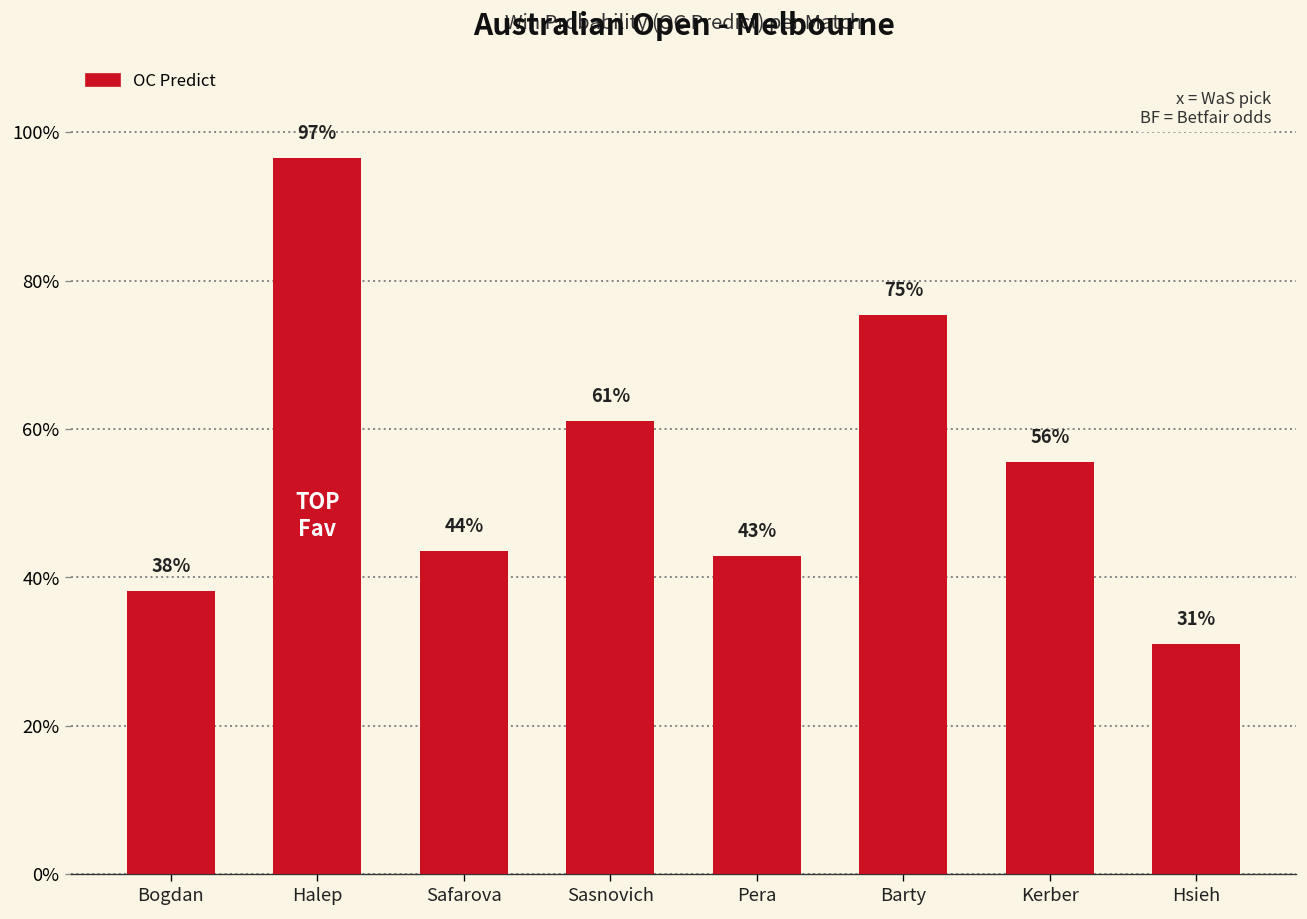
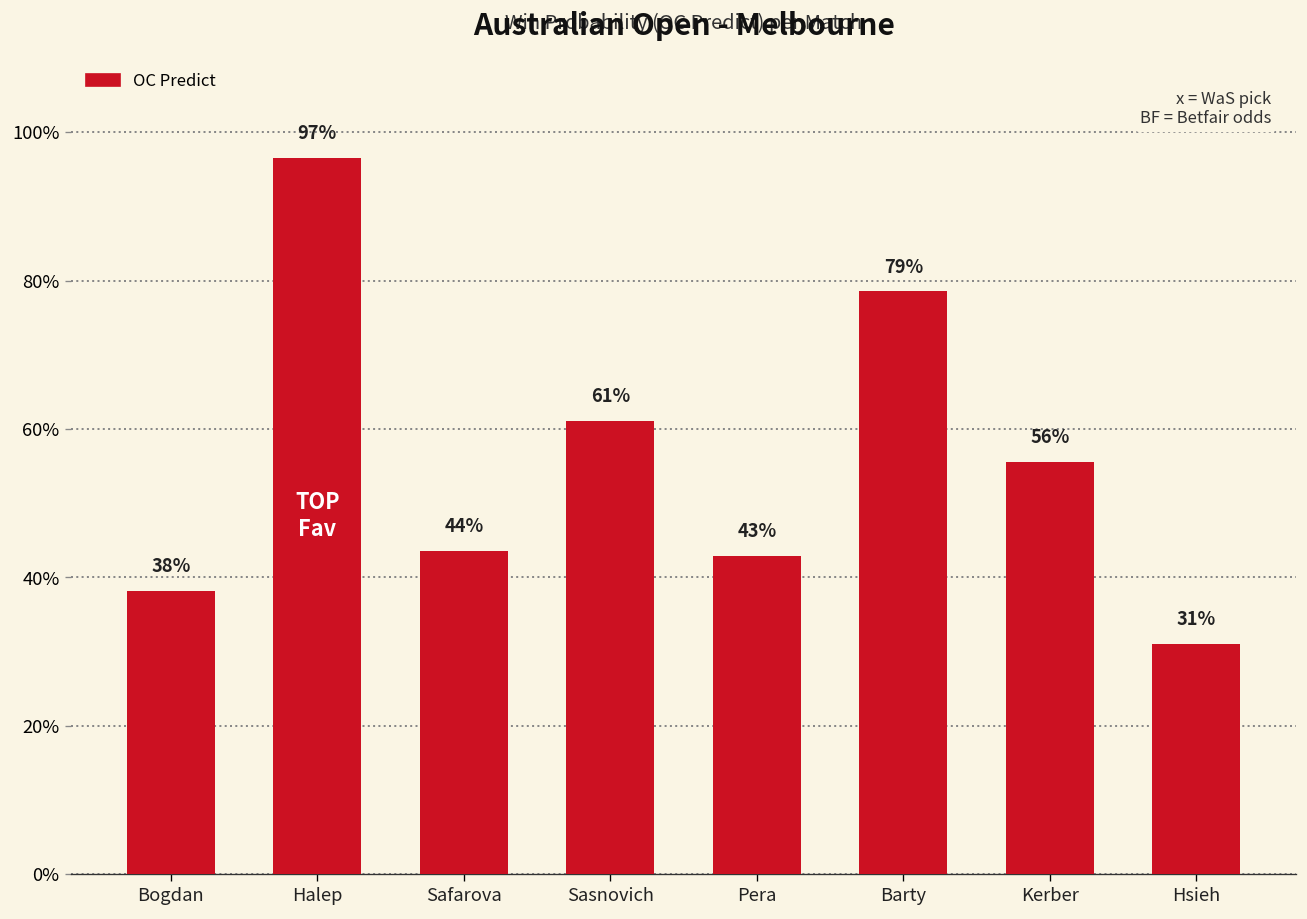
  {
    "Bogdan": "38%",
    "Halep": "97%",
    "Safarova": "44%",
    "Sasnovich": "61%",
    "Pera": "43%",
-   "Barty": "75%",
+   "Barty": "79%",
    "Kerber": "56%",
    "Hsieh": "31%"
  }
